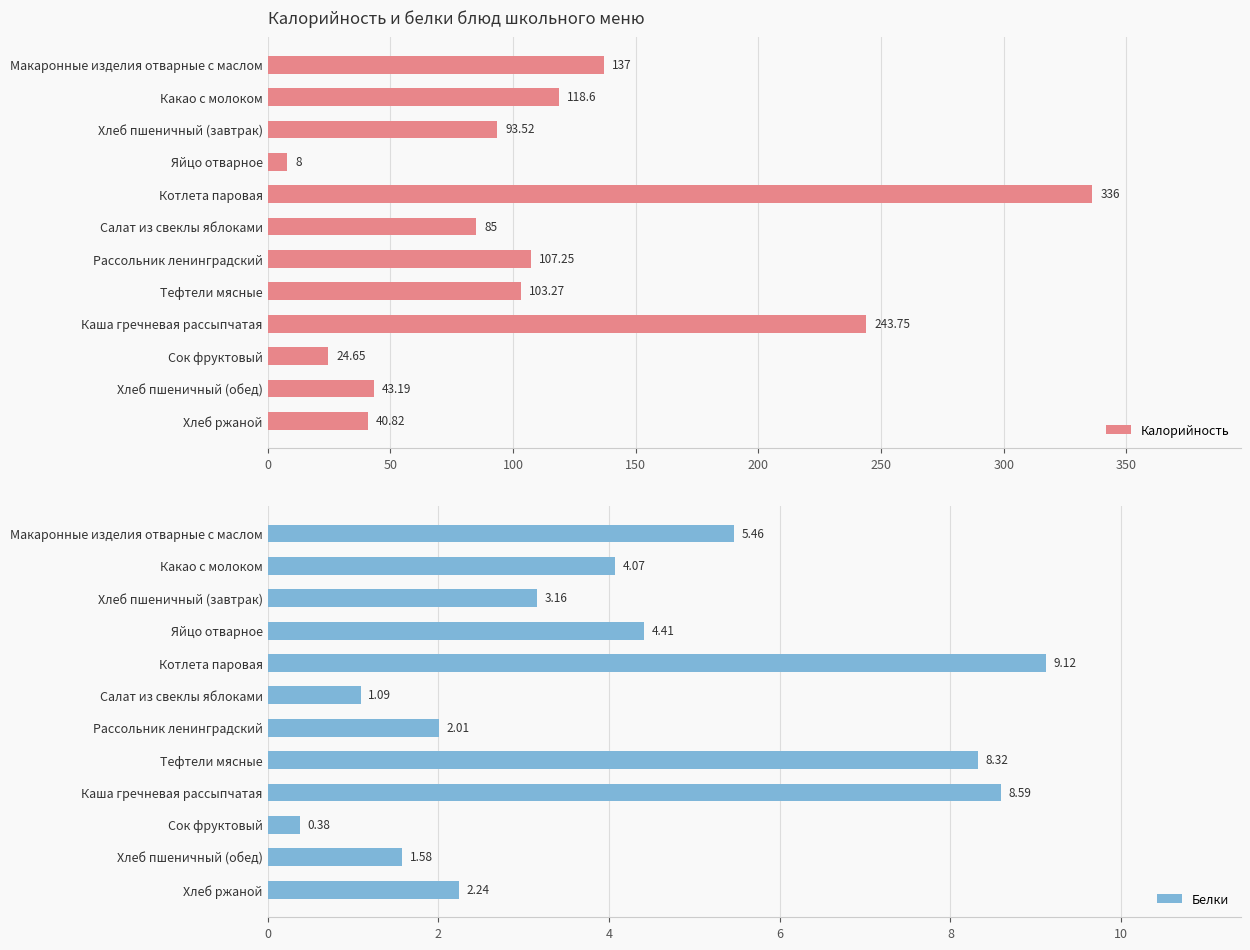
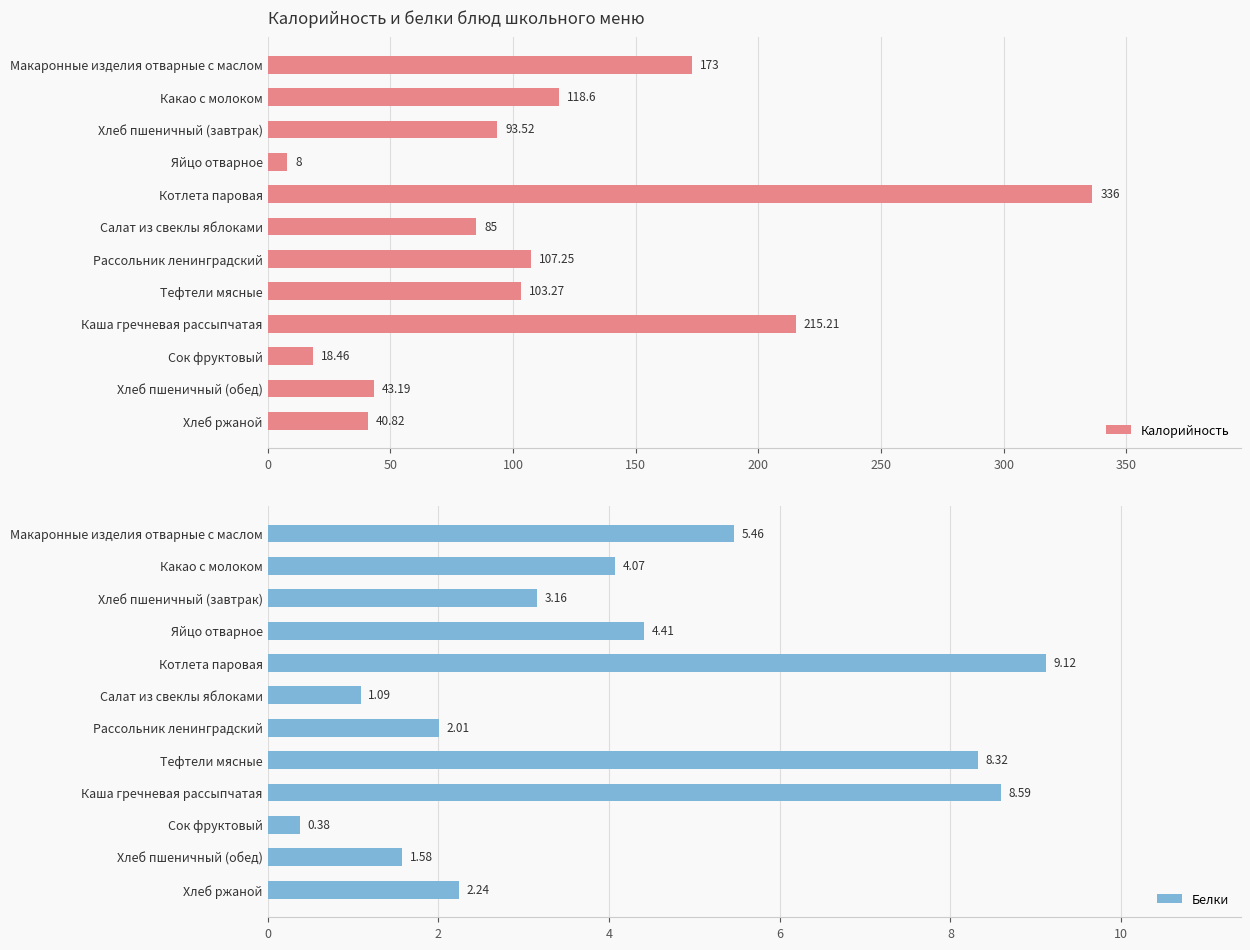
  {
    "Калорийность и белки блюд школьного меню": {
-     "Макаронные изделия отварные с маслом": 137,
+     "Макаронные изделия отварные с маслом": 173,
      "Какао с молоком": 118.6,
      "Хлеб пшеничный (завтрак)": 93.52,
      "Яйцо отварное": 8,
      "Котлета паровая": 336,
      "Салат из свеклы яблоками": 85,
      "Рассольник ленинградский": 107.25,
      "Тефтели мясные": 103.27,
-     "Каша гречневая рассыпчатая": 243.75,
-     "Сок фруктовый": 24.65,
+     "Каша гречневая рассыпчатая": 215.21,
+     "Сок фруктовый": 18.46,
      "Хлеб пшеничный (обед)": 43.19,
      "Хлеб ржаной": 40.82
    }
  }
